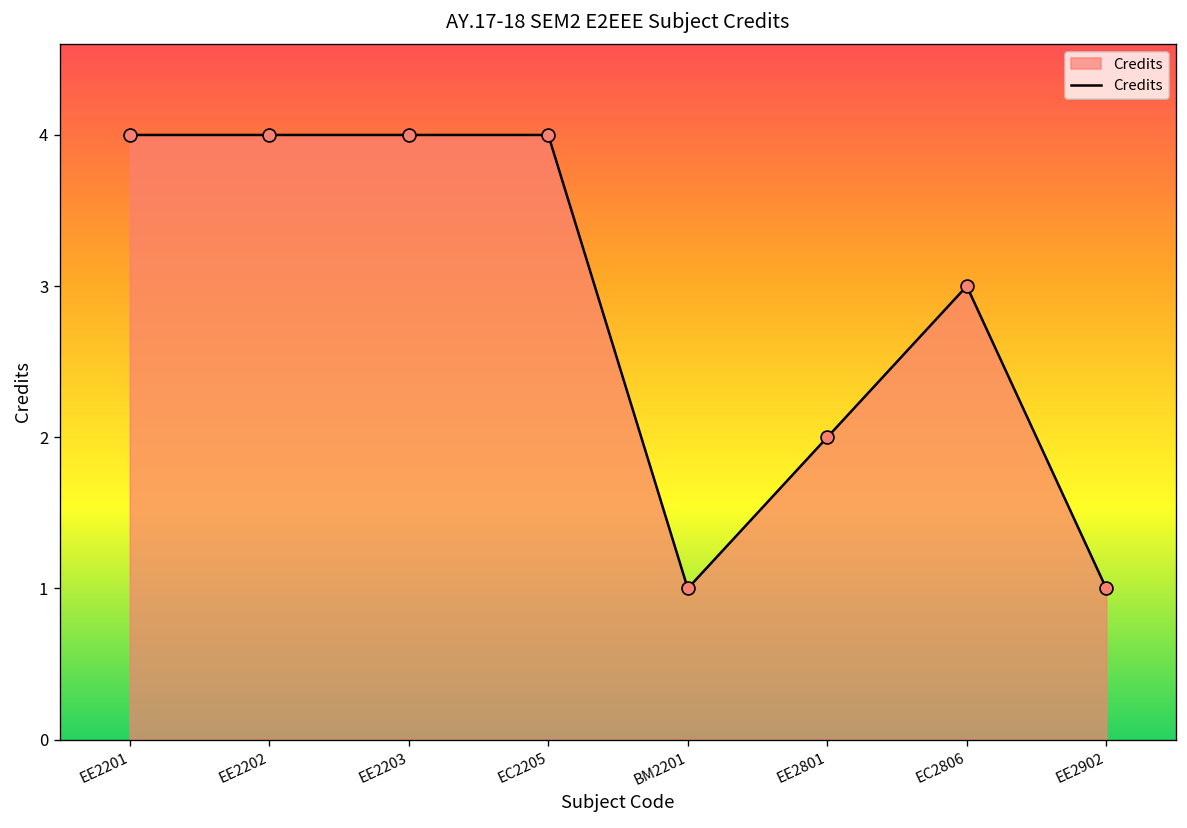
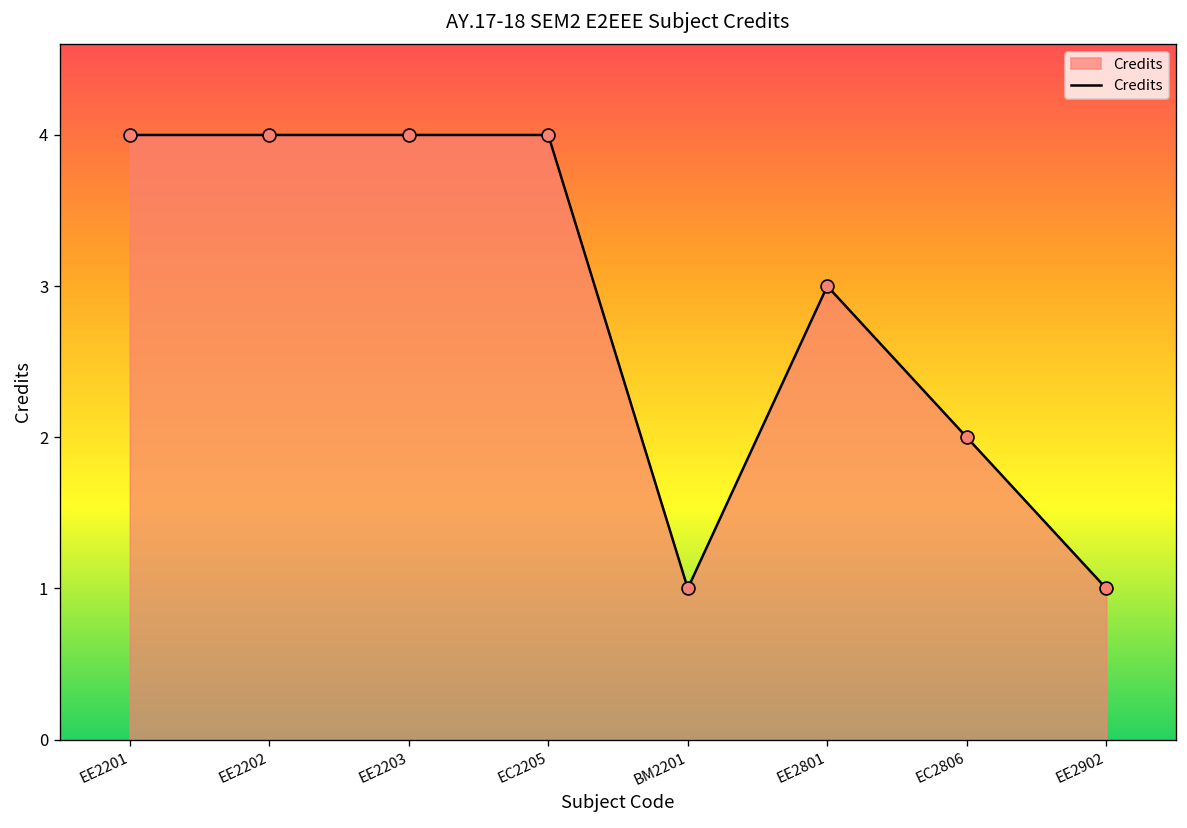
  {
    "EE2201": 4,
    "EE2202": 4,
    "EE2203": 4,
    "EC2205": 4,
    "BM2201": 1,
-   "EE2801": 2,
-   "EC2806": 3,
+   "EE2801": 3,
+   "EC2806": 2,
    "EE2902": 1
  }
